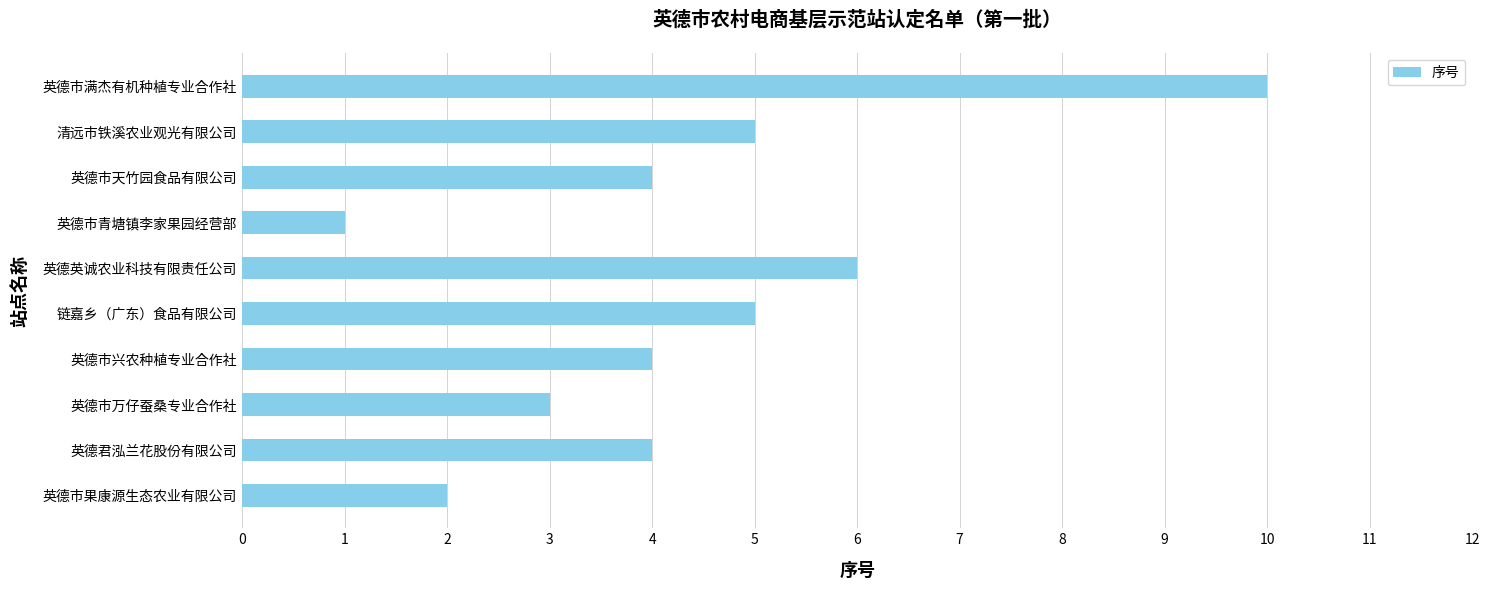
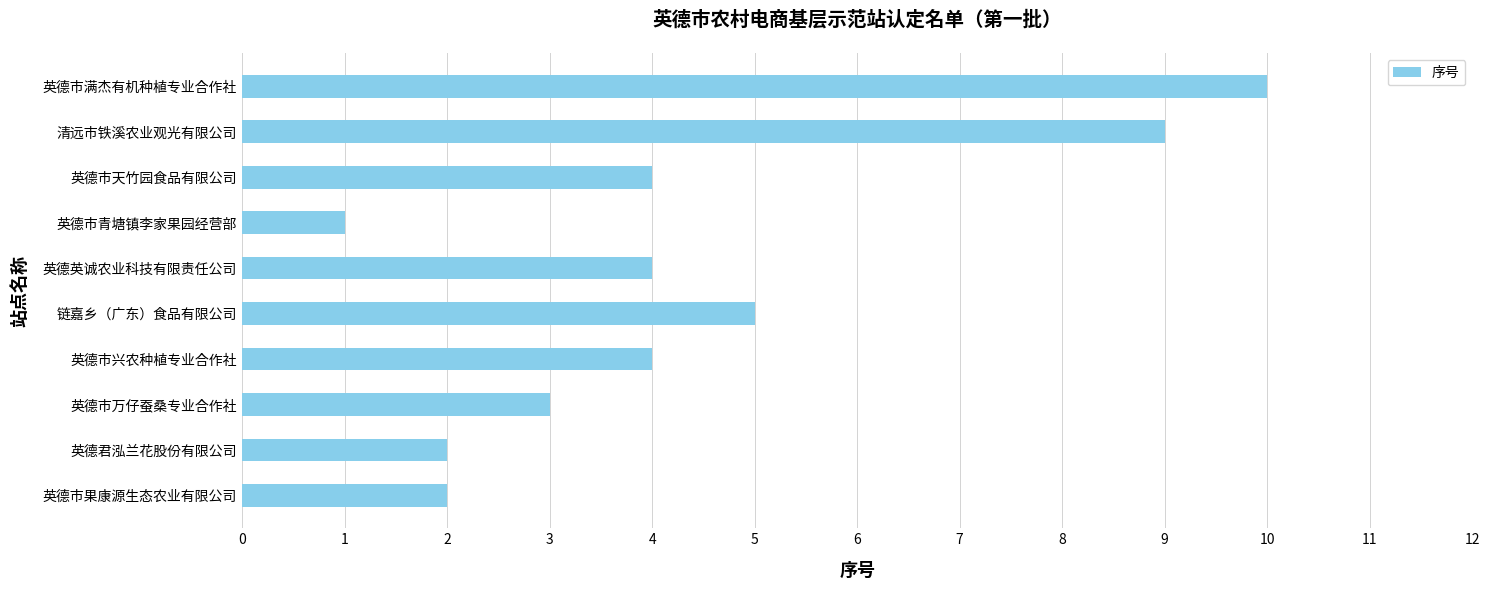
  {
    "英德市满杰有机种植专业合作社": 10,
-   "清远市铁溪农业观光有限公司": 5,
+   "清远市铁溪农业观光有限公司": 9,
    "英德市天竹园食品有限公司": 4,
    "英德市青塘镇李家果园经营部": 1,
-   "英德英诚农业科技有限责任公司": 6,
+   "英德英诚农业科技有限责任公司": 4,
    "链嘉乡（广东）食品有限公司": 5,
    "英德市兴农种植专业合作社": 4,
    "英德市万仔蚕桑专业合作社": 3,
-   "英德君泓兰花股份有限公司": 4,
+   "英德君泓兰花股份有限公司": 2,
    "英德市果康源生态农业有限公司": 2
  }
